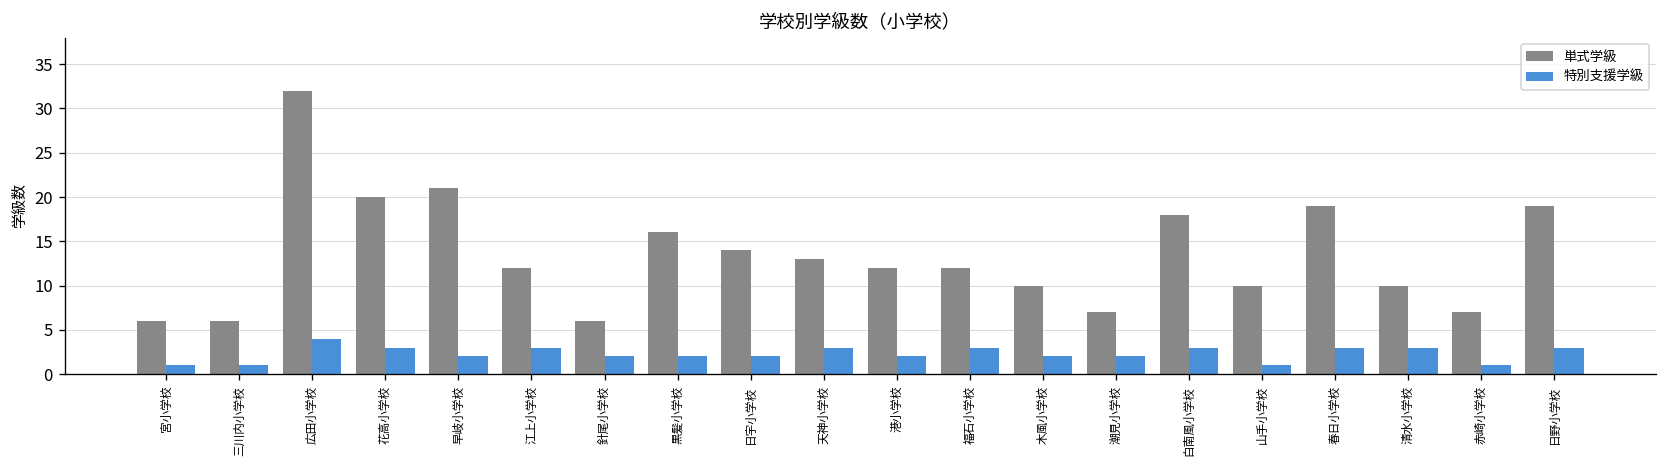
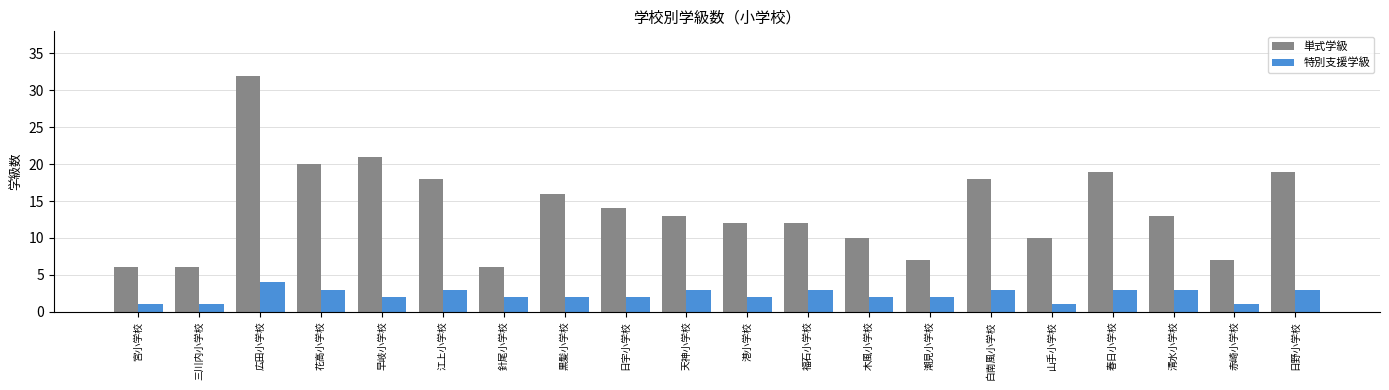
  {
    "単式学級": {
      "宮小学校": 6,
      "三川内小学校": 6,
      "広田小学校": 32,
      "花高小学校": 20,
      "早岐小学校": 21,
-     "江上小学校": 12,
+     "江上小学校": 18,
      "針尾小学校": 6,
      "黒髪小学校": 16,
      "日宇小学校": 14,
      "天神小学校": 13,
      "港小学校": 12,
      "福石小学校": 12,
      "木風小学校": 10,
      "潮見小学校": 7,
      "白南風小学校": 18,
      "山手小学校": 10,
      "春日小学校": 19,
-     "清水小学校": 10,
+     "清水小学校": 13,
      "赤崎小学校": 7,
      "日野小学校": 19
    },
    "特別支援学級": {
      "宮小学校": 1,
      "三川内小学校": 1,
      "広田小学校": 4,
      "花高小学校": 3,
      "早岐小学校": 2,
      "江上小学校": 3,
      "針尾小学校": 2,
      "黒髪小学校": 2,
      "日宇小学校": 2,
      "天神小学校": 3,
      "港小学校": 2,
      "福石小学校": 3,
      "木風小学校": 2,
      "潮見小学校": 2,
      "白南風小学校": 3,
      "山手小学校": 1,
      "春日小学校": 3,
      "清水小学校": 3,
      "赤崎小学校": 1,
      "日野小学校": 3
    }
  }
